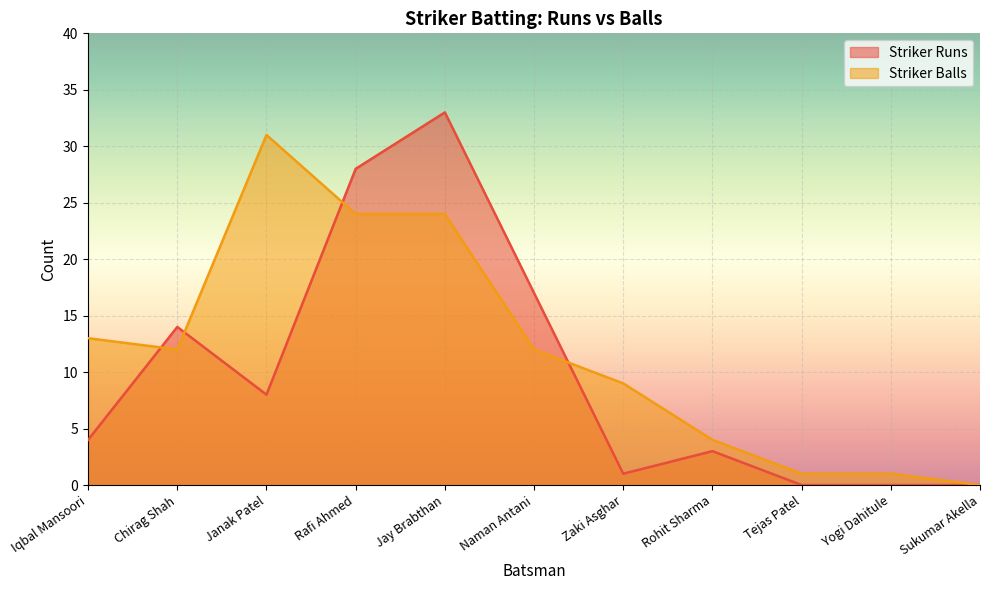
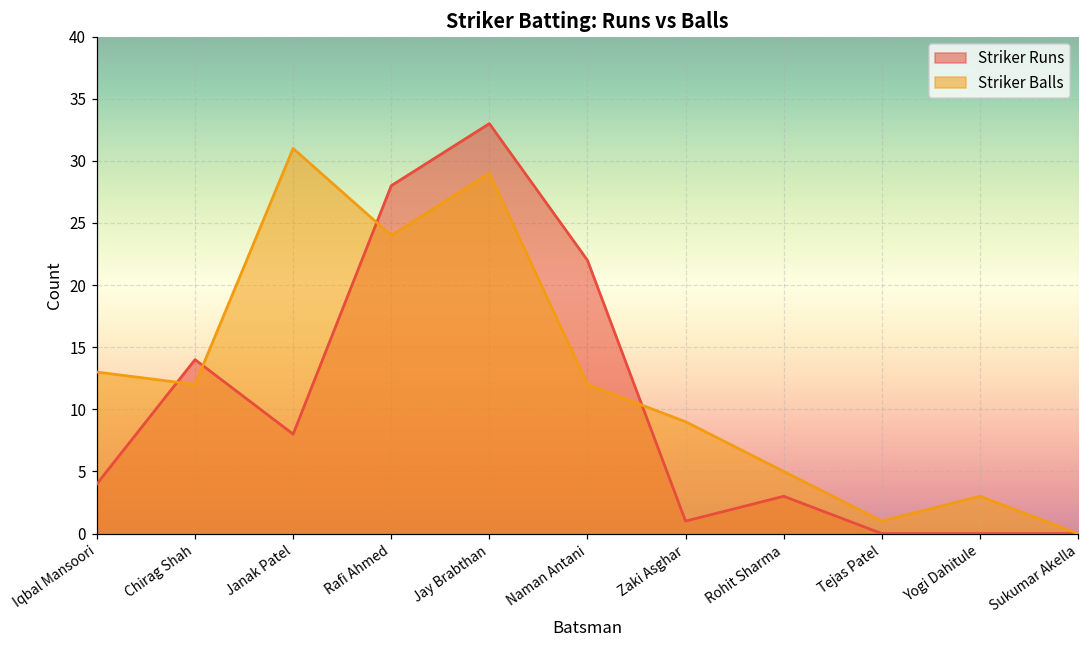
  {
    "Striker Runs": {
      "Iqbal Mansoori": 4,
      "Chirag Shah": 14,
      "Janak Patel": 8,
      "Rafi Ahmed": 28,
      "Jay Brabthan": 33,
-     "Naman Antani": 17,
+     "Naman Antani": 22,
      "Zaki Asghar": 1,
      "Rohit Sharma": 3,
      "Tejas Patel": 0,
      "Yogi Dahitule": 0
    },
    "Striker Balls": {
      "Iqbal Mansoori": 13,
      "Chirag Shah": 12,
      "Janak Patel": 31,
      "Rafi Ahmed": 24,
-     "Jay Brabthan": 24,
+     "Jay Brabthan": 29,
      "Naman Antani": 12,
      "Zaki Asghar": 9,
-     "Rohit Sharma": 4,
+     "Rohit Sharma": 5,
      "Tejas Patel": 1,
-     "Yogi Dahitule": 1
+     "Yogi Dahitule": 3
    }
  }
